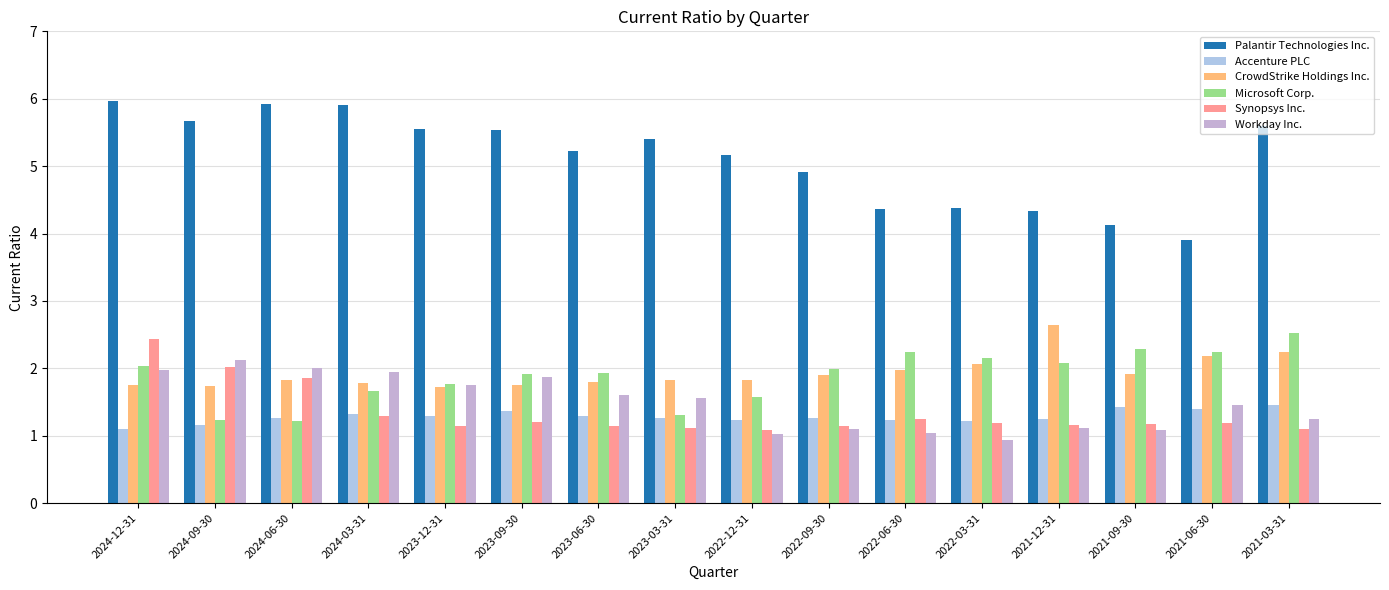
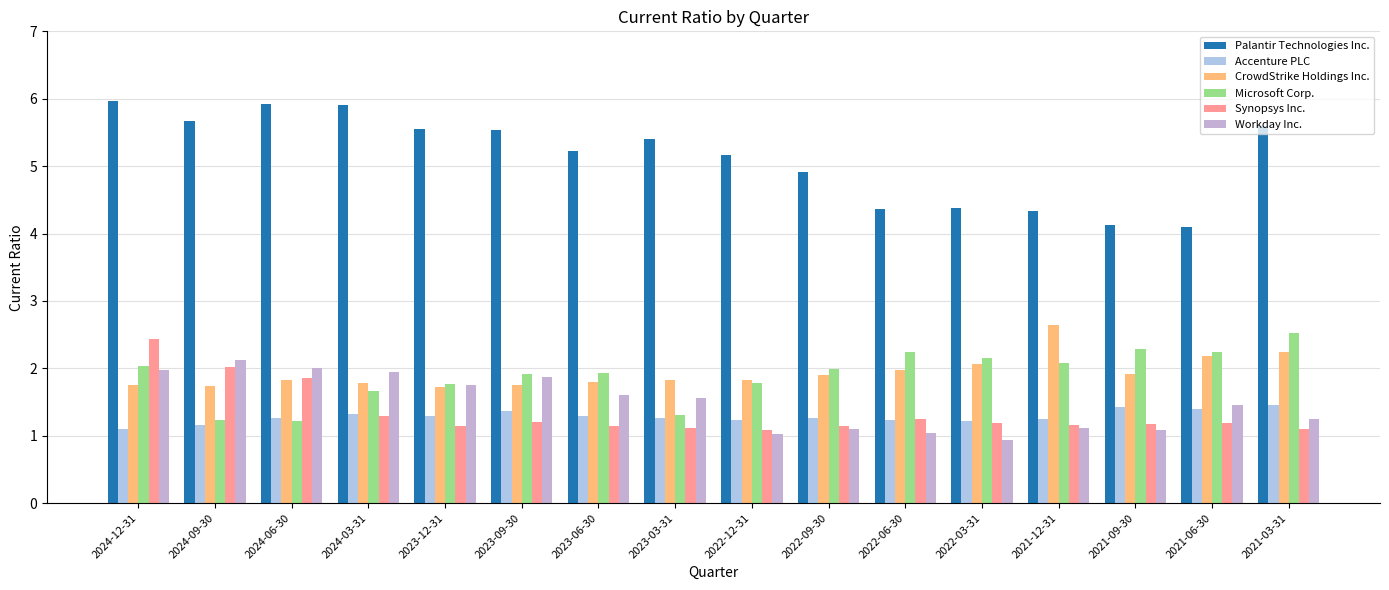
  {
    "Palantir Technologies Inc.": {
      "2024-12-31": 6.0,
      "2024-09-30": 5.7,
      "2024-06-30": 5.9,
      "2024-03-31": 5.9,
      "2023-12-31": 5.6,
      "2023-09-30": 5.5,
      "2023-06-30": 5.2,
      "2023-03-31": 5.4,
      "2022-12-31": 5.2,
      "2022-09-30": 4.9,
      "2022-06-30": 4.4,
      "2022-03-31": 4.4,
      "2021-12-31": 4.3,
      "2021-09-30": 4.1,
-     "2021-06-30": 3.9
+     "2021-06-30": 4.1
    },
    "Microsoft Corp.": {
      "2024-12-31": 2.0,
      "2024-09-30": 1.2,
      "2024-06-30": 1.2,
      "2024-03-31": 1.7,
      "2023-12-31": 1.8,
      "2023-09-30": 1.9,
      "2023-06-30": 1.9,
      "2023-03-31": 1.3,
-     "2022-12-31": 1.6,
+     "2022-12-31": 1.8,
      "2022-09-30": 2.0,
      "2022-06-30": 2.3,
      "2022-03-31": 2.2,
      "2021-12-31": 2.1,
      "2021-09-30": 2.3,
      "2021-06-30": 2.2,
      "2021-03-31": 2.5
    }
  }
